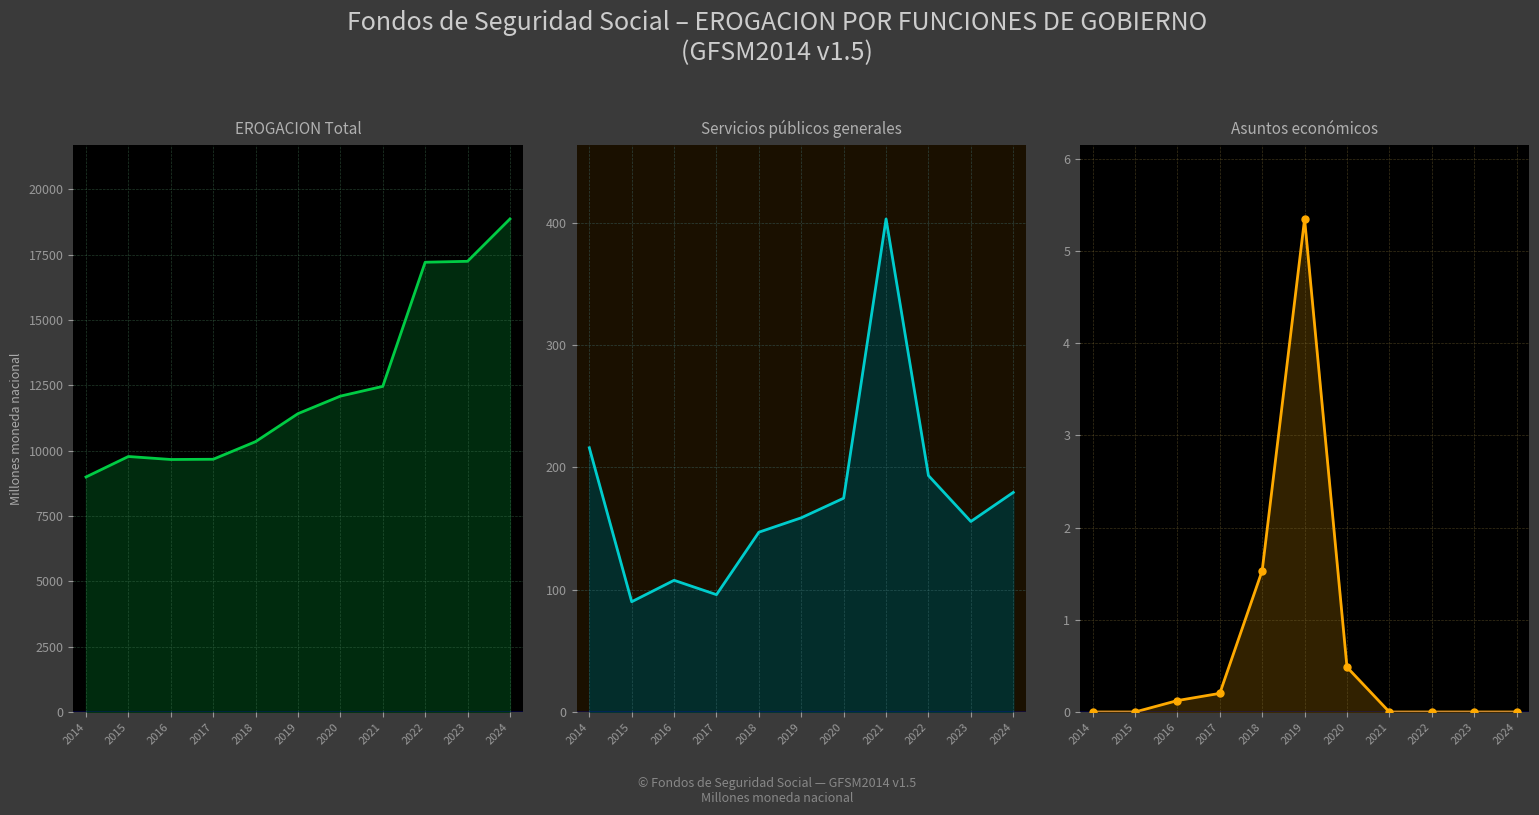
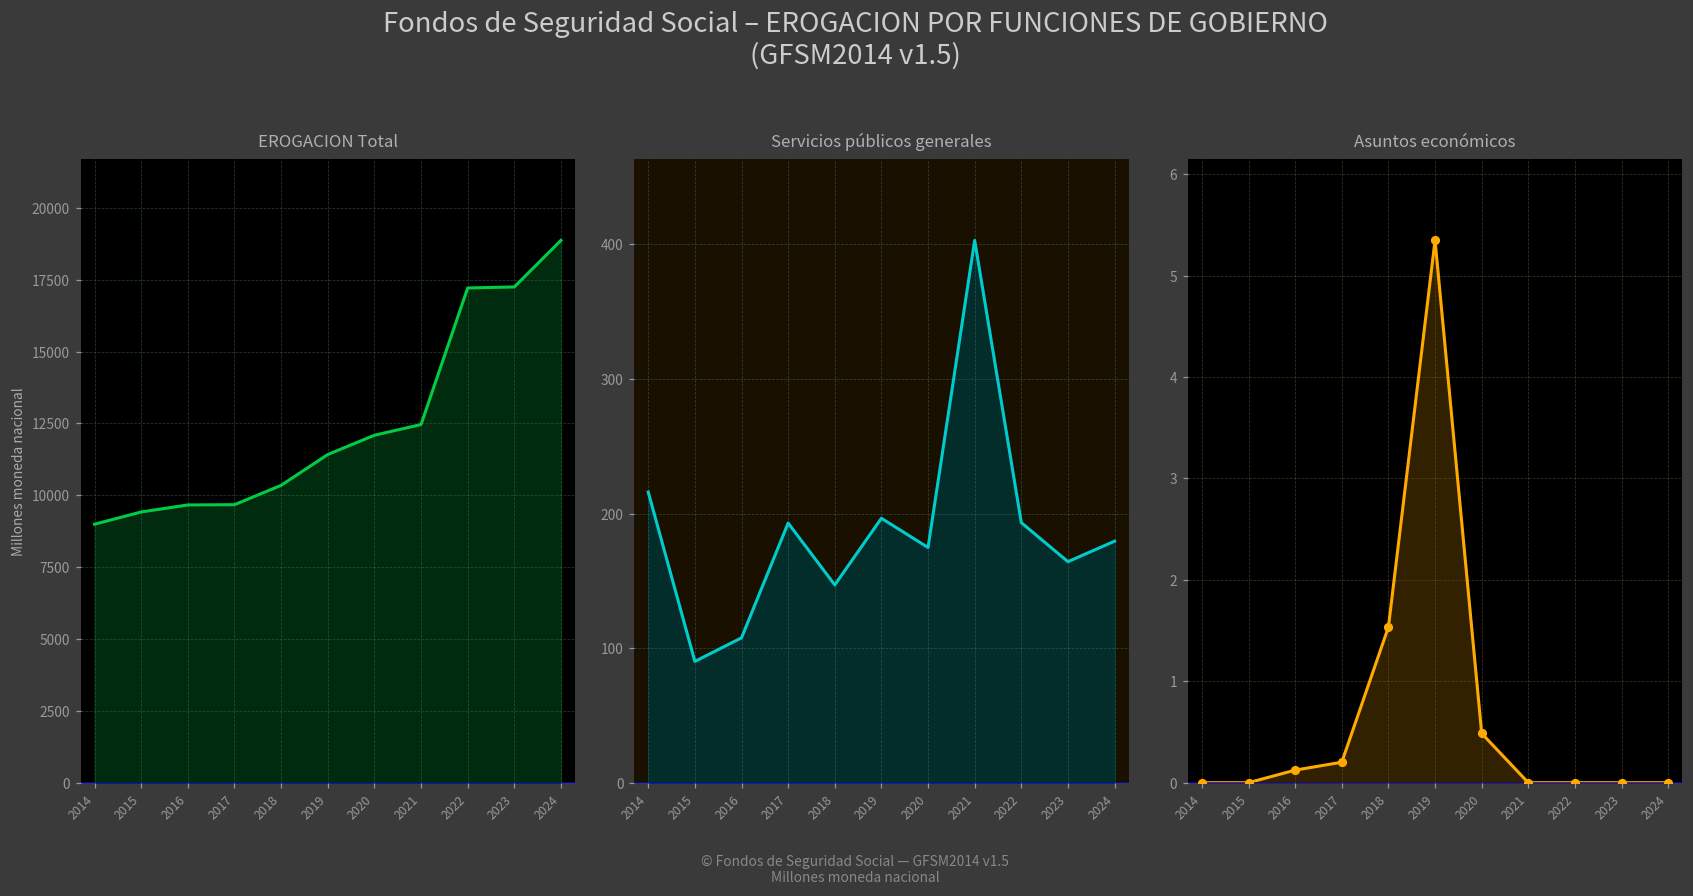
  {
    "EROGACION Total": {
      "2014": 9000,
-     "2015": 9800,
+     "2015": 9400,
      "2016": 9700,
      "2017": 9700,
      "2018": 10300,
      "2019": 11400,
      "2020": 12100,
      "2021": 12500,
      "2022": 17200,
      "2023": 17200,
      "2024": 18900
    },
    "Servicios públicos generales": {
      "2014": 216,
      "2015": 90,
      "2016": 108,
-     "2017": 96,
+     "2017": 193,
      "2018": 147,
-     "2019": 159,
+     "2019": 197,
      "2020": 175,
      "2021": 403,
      "2022": 193,
-     "2023": 156,
+     "2023": 164,
      "2024": 180
    },
    "Asuntos económicos": {
      "2014": 0.0,
      "2015": 0.0,
      "2016": 0.1,
      "2017": 0.2,
      "2018": 1.5,
      "2019": 5.3,
      "2020": 0.5,
      "2021": 0.0,
      "2022": 0.0,
      "2023": 0.0,
      "2024": 0.0
    }
  }
